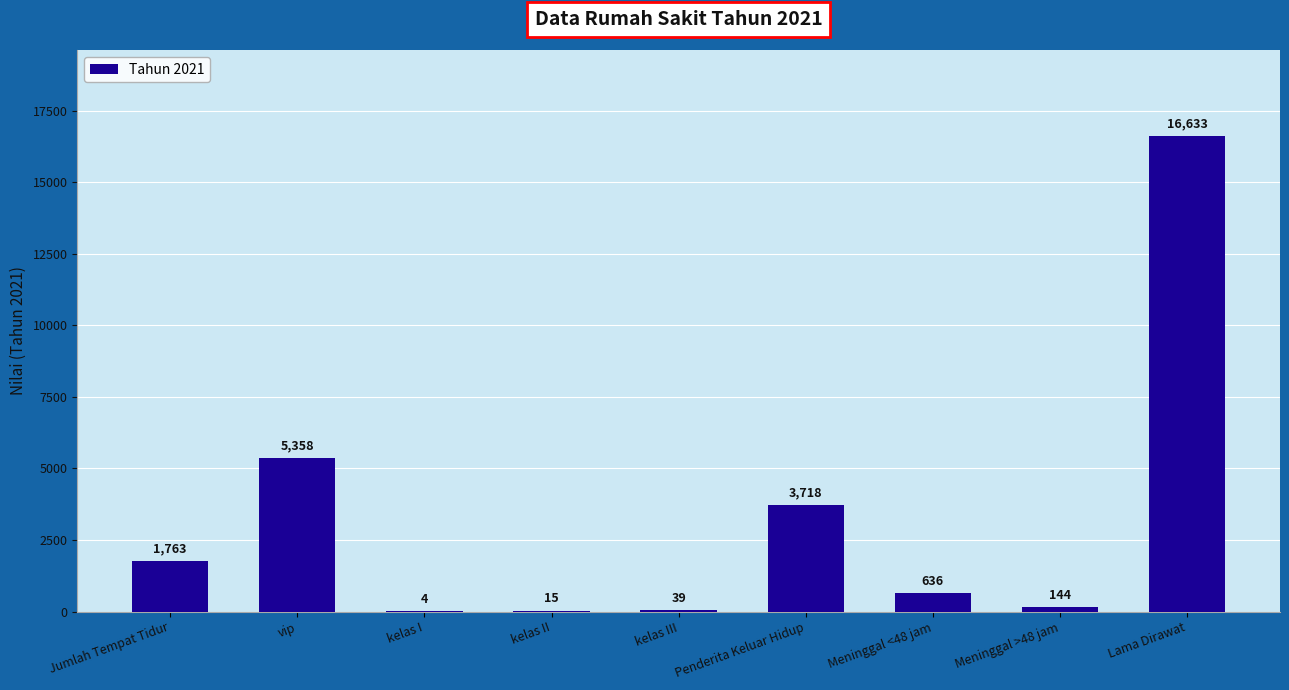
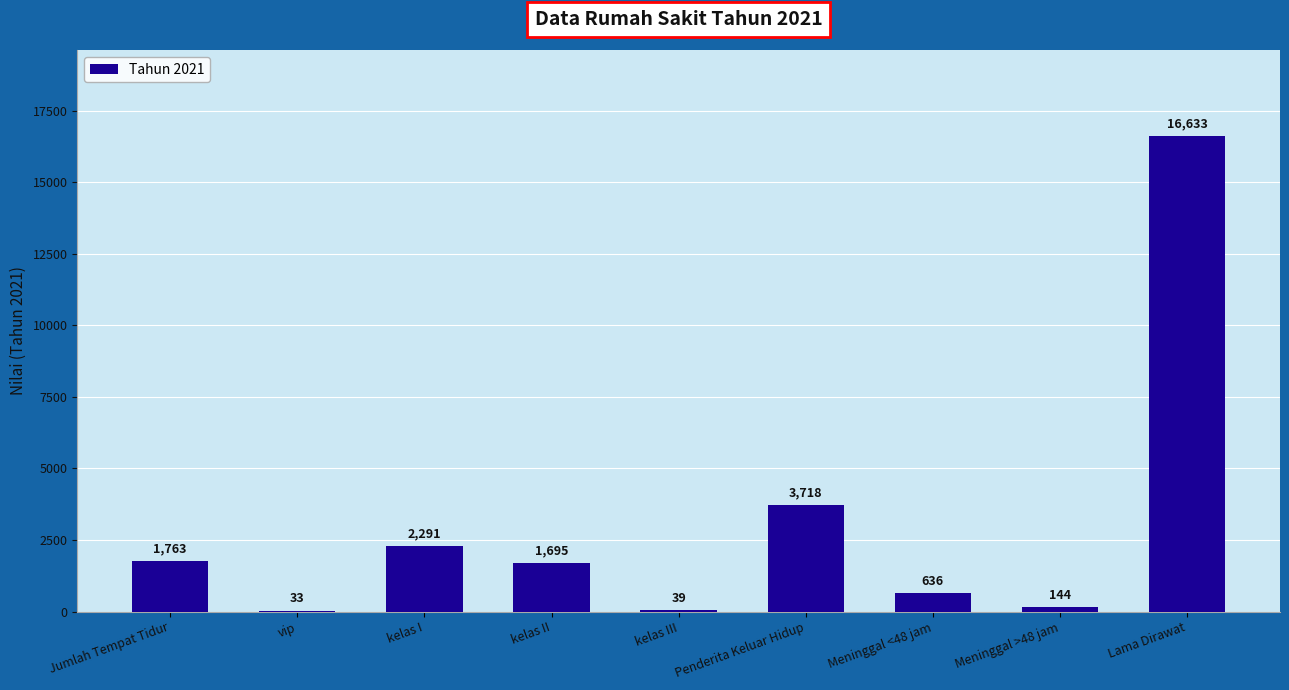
  {
    "Jumlah Tempat Tidur": "1,763",
-   "vip": "5,358",
-   "kelas I": "4",
-   "kelas II": "15",
+   "vip": "33",
+   "kelas I": "2,291",
+   "kelas II": "1,695",
    "kelas III": "39",
    "Penderita Keluar Hidup": "3,718",
    "Meninggal <48 jam": "636",
    "Meninggal >48 jam": "144",
    "Lama Dirawat": "16,633"
  }
